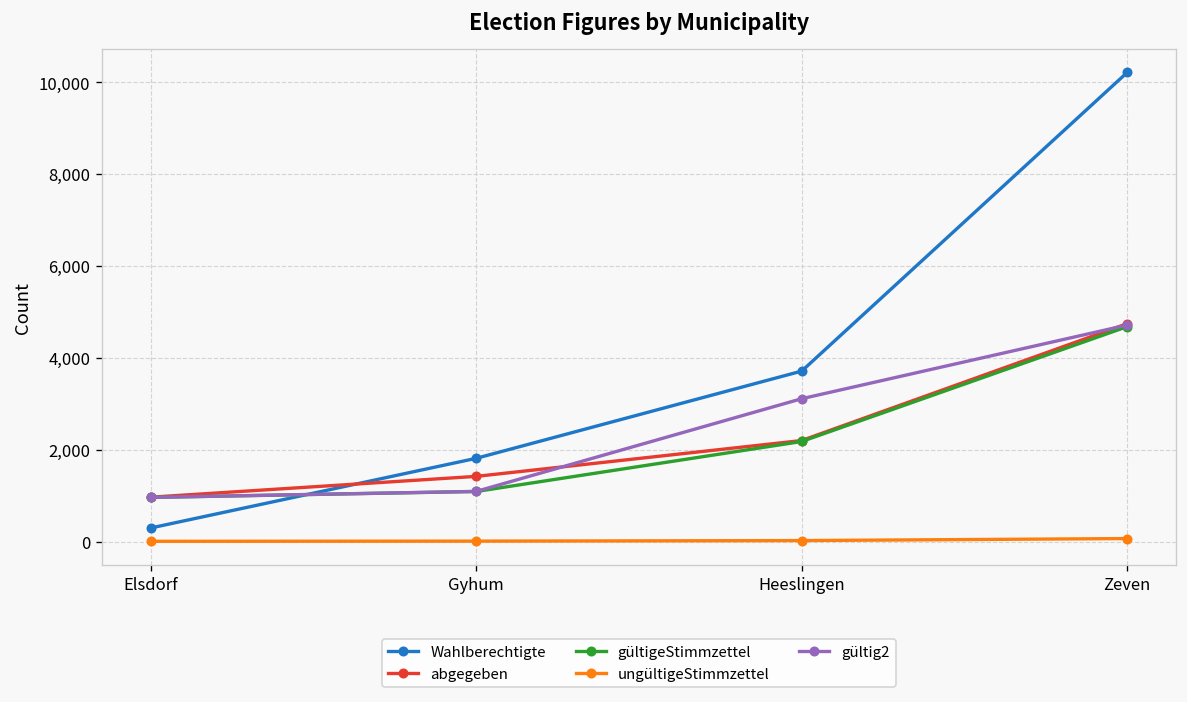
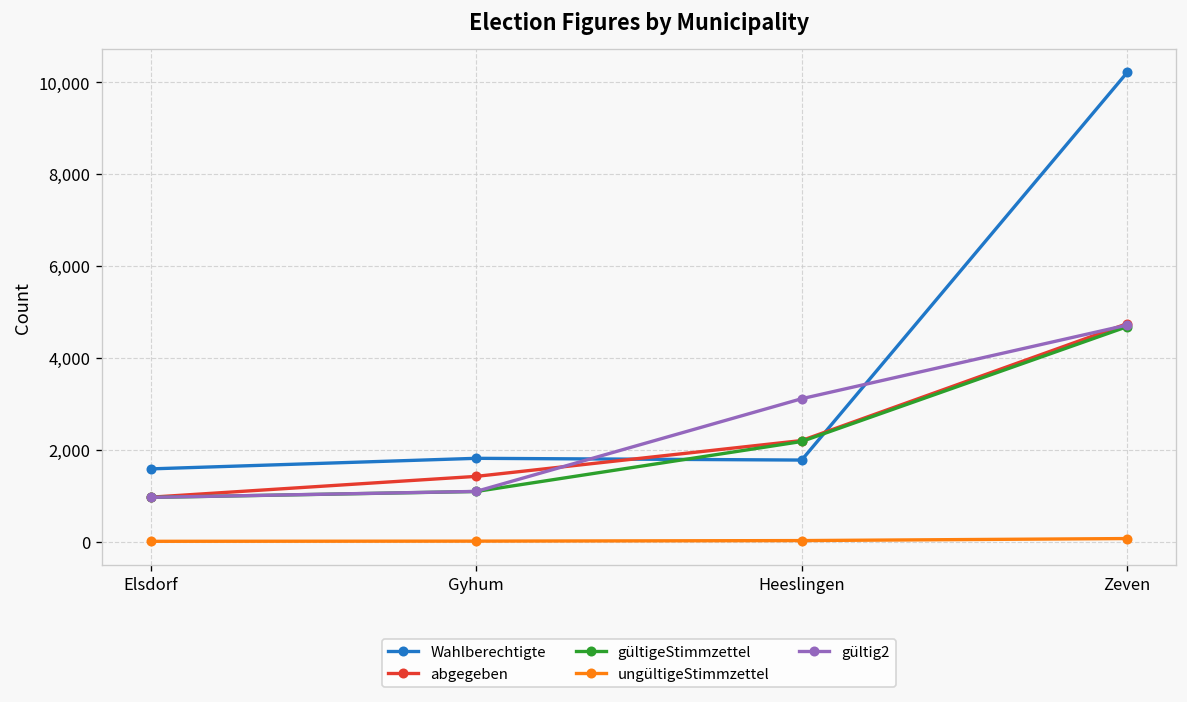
  {
    "Wahlberechtigte": {
-     "Elsdorf": "300",
+     "Elsdorf": "1,600",
      "Gyhum": "1,800",
-     "Heeslingen": "3,700",
+     "Heeslingen": "1,800",
      "Zeven": "10,200"
    },
    "abgegeben": {
      "Gyhum": "1,400"
    },
    "ungültigeStimmzettel": {
      "Elsdorf": "0",
      "Gyhum": "0",
      "Heeslingen": "0",
      "Zeven": "100"
    },
    "gültig2": {
      "Heeslingen": "3,100"
    }
  }
